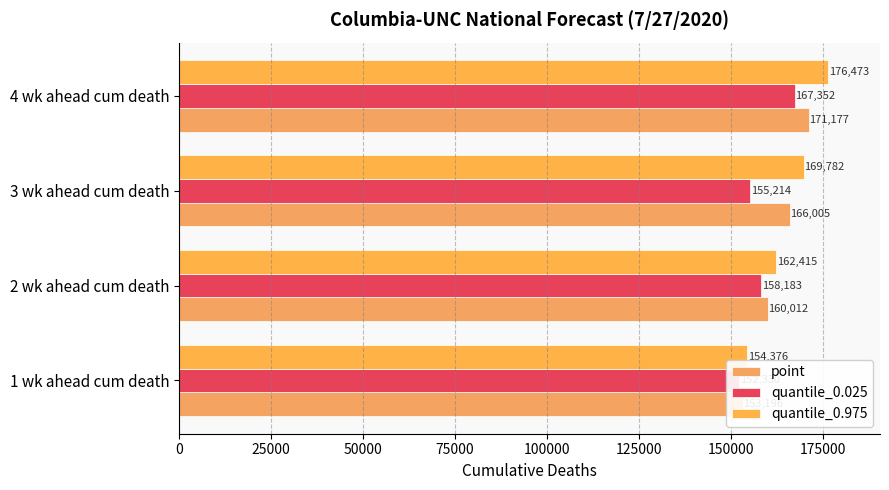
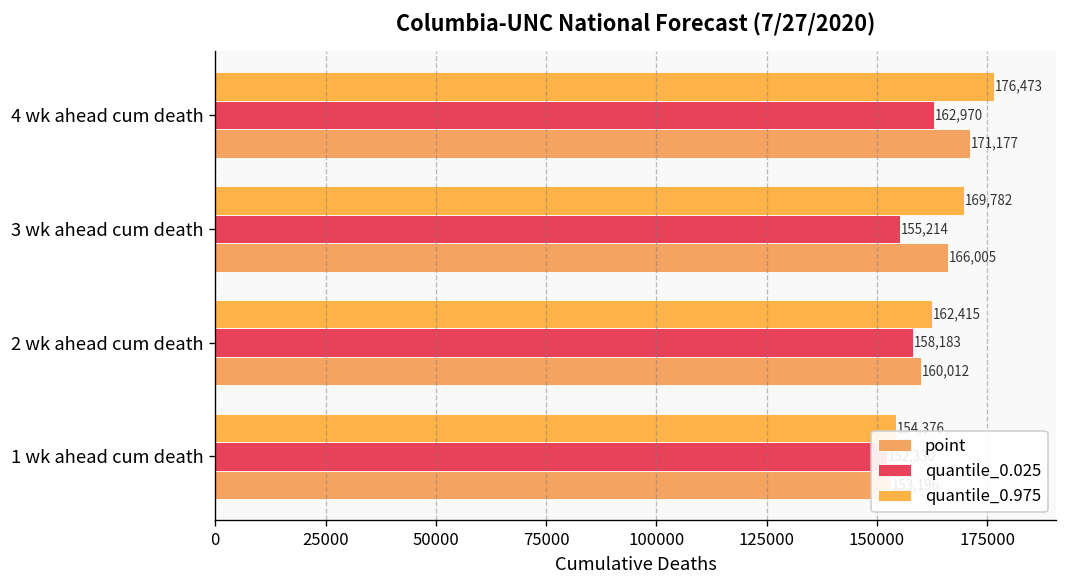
  {
    "quantile_0.025": {
-     "4 wk ahead cum death": "167,352",
+     "4 wk ahead cum death": "162,970",
      "3 wk ahead cum death": "155,214",
      "2 wk ahead cum death": "158,183"
    }
  }
